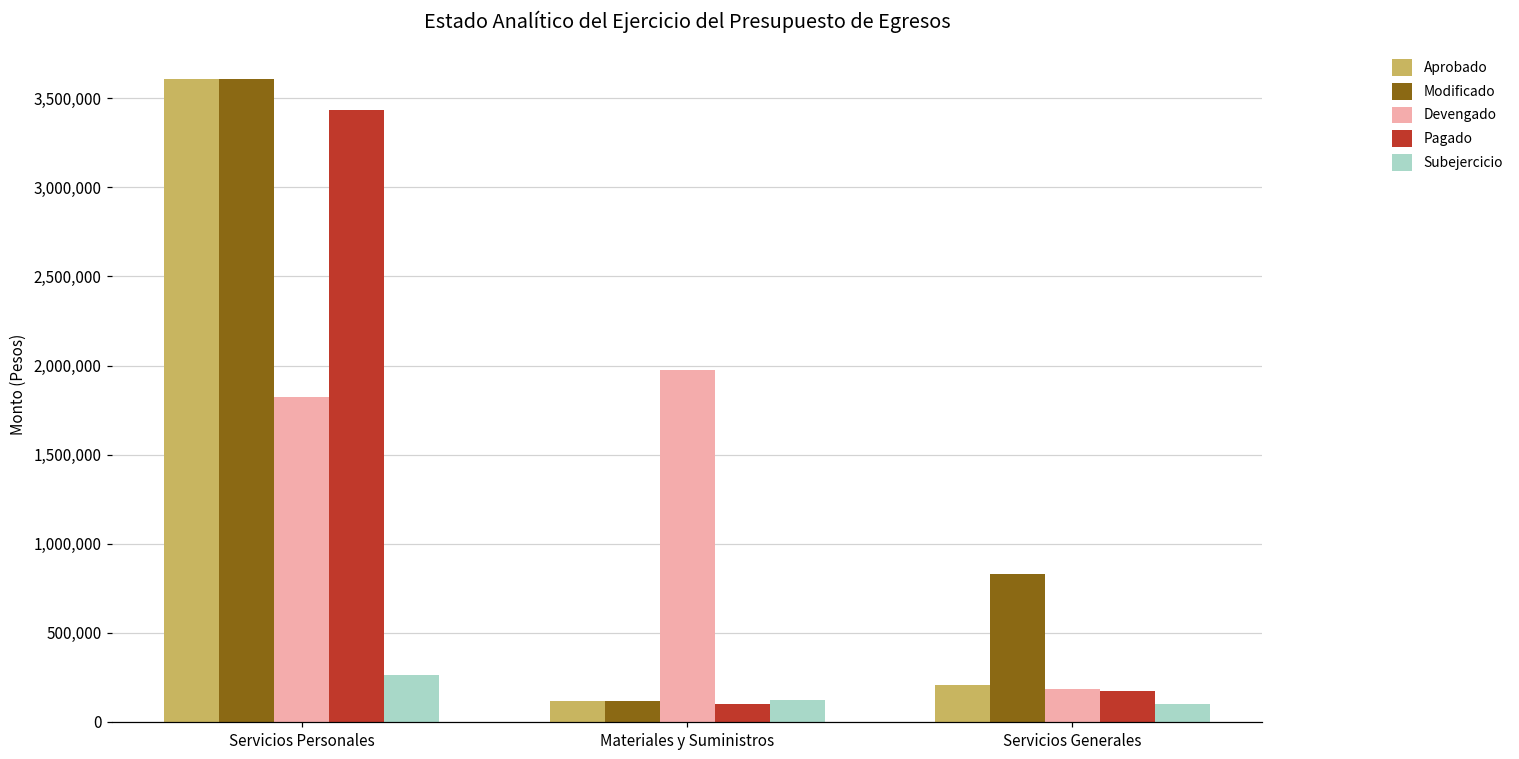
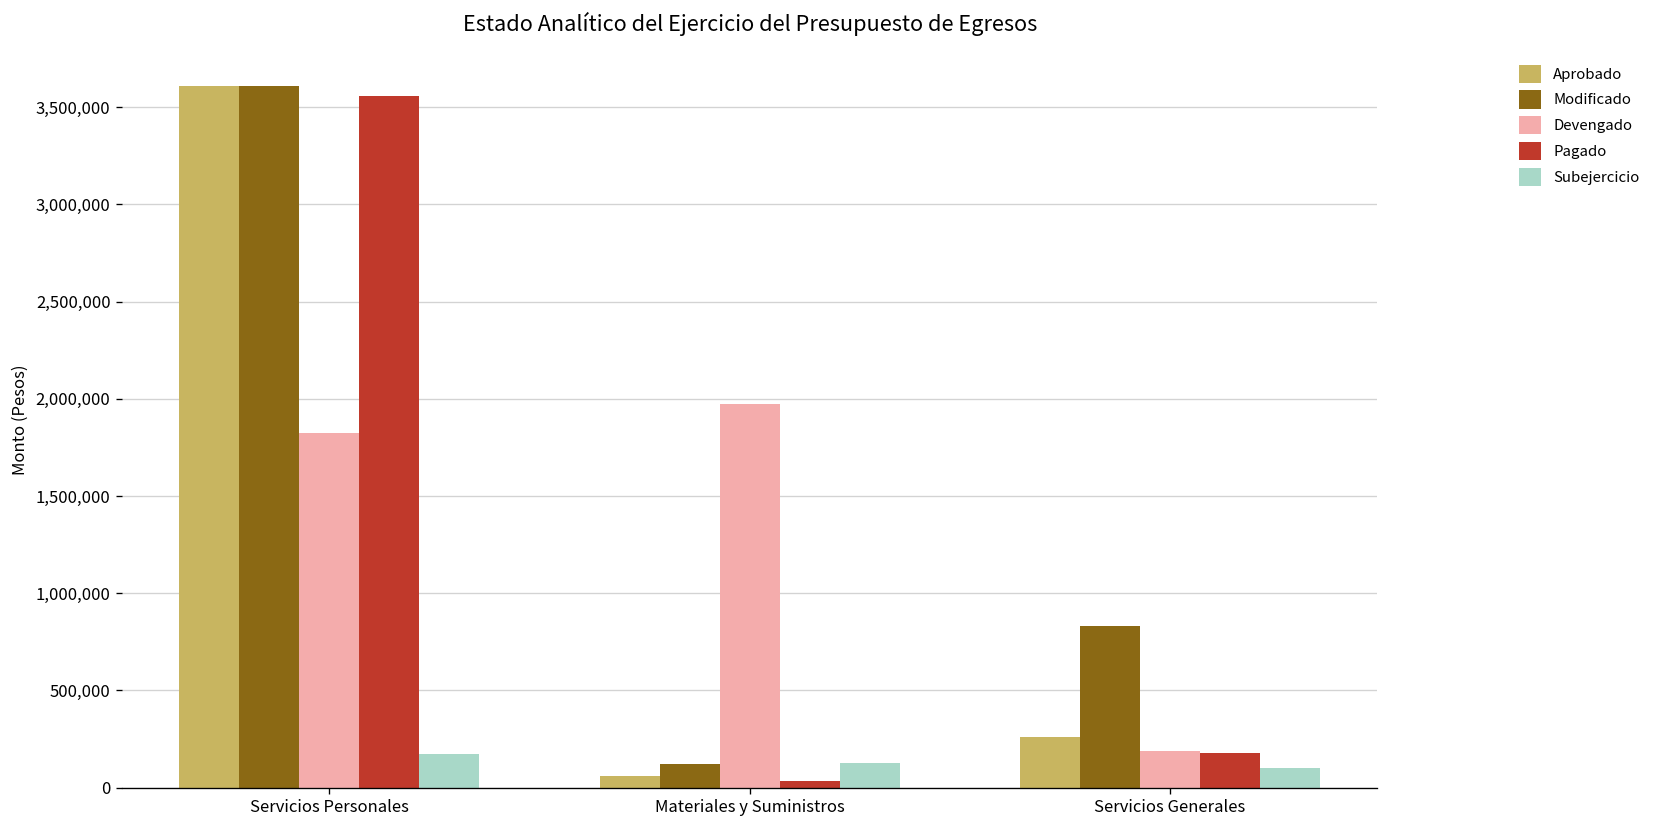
  {
    "Aprobado": {
      "Servicios Personales": "3,610,000",
-     "Materiales y Suministros": "120,000",
-     "Servicios Generales": "210,000"
+     "Materiales y Suministros": "60,000",
+     "Servicios Generales": "260,000"
    },
    "Modificado": {
      "Servicios Personales": "3,610,000",
      "Materiales y Suministros": "120,000",
      "Servicios Generales": "830,000"
    },
    "Devengado": {
      "Servicios Personales": "1,830,000",
      "Materiales y Suministros": "1,970,000",
      "Servicios Generales": "190,000"
    },
    "Pagado": {
-     "Servicios Personales": "3,430,000",
-     "Materiales y Suministros": "100,000",
+     "Servicios Personales": "3,560,000",
+     "Materiales y Suministros": "30,000",
      "Servicios Generales": "180,000"
    },
    "Subejercicio": {
-     "Servicios Personales": "260,000",
+     "Servicios Personales": "170,000",
      "Materiales y Suministros": "120,000",
      "Servicios Generales": "100,000"
    }
  }
